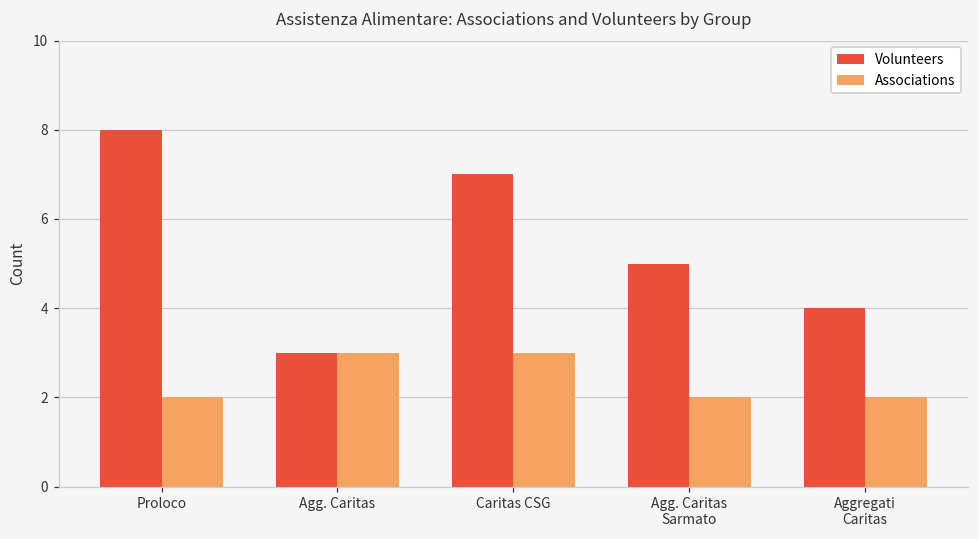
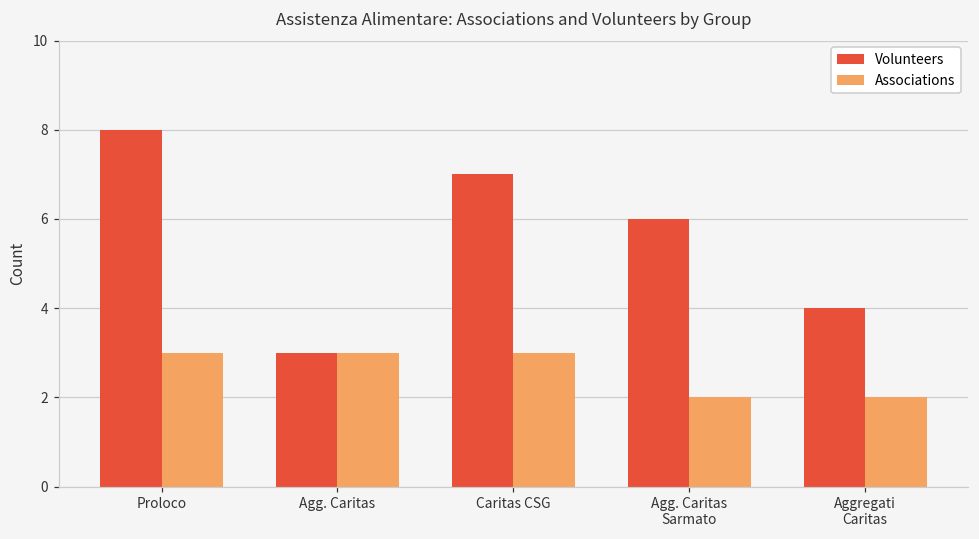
  {
    "Volunteers": {
      "Proloco": 8,
      "Agg. Caritas": 3,
      "Caritas CSG": 7,
-     "Agg. Caritas Sarmato": 5,
+     "Agg. Caritas Sarmato": 6,
      "Aggregati Caritas": 4
    },
    "Associations": {
-     "Proloco": 2,
+     "Proloco": 3,
      "Agg. Caritas": 3,
      "Caritas CSG": 3,
      "Agg. Caritas Sarmato": 2,
      "Aggregati Caritas": 2
    }
  }
